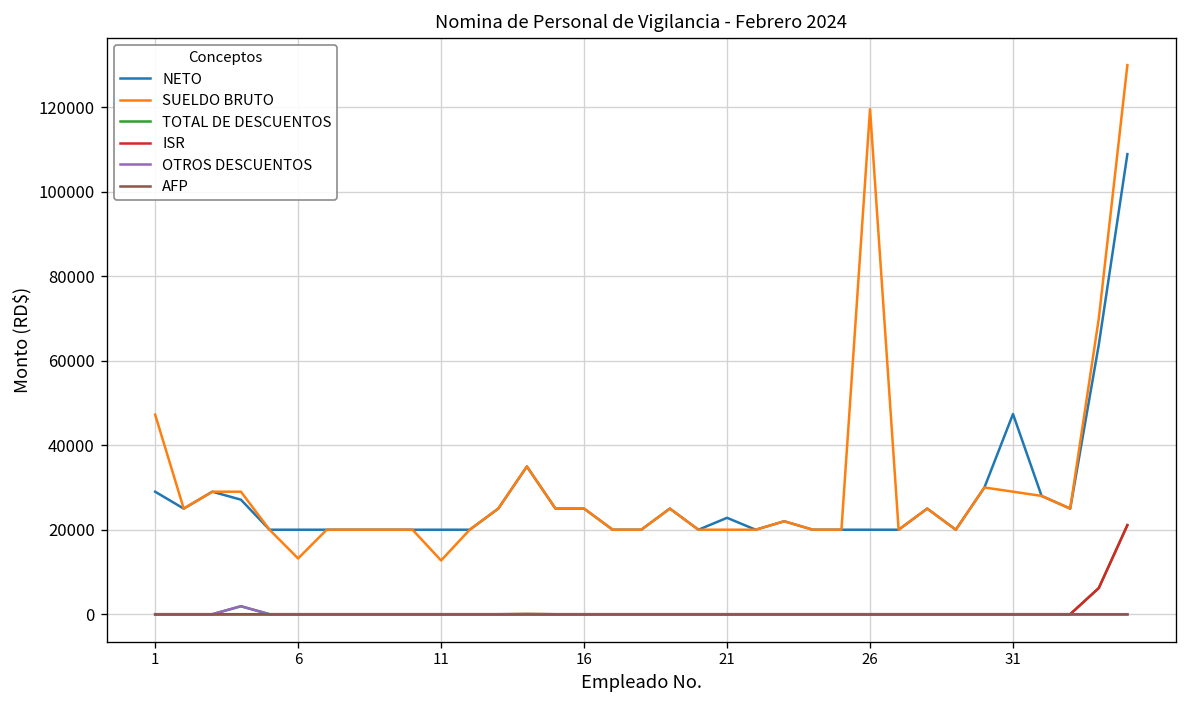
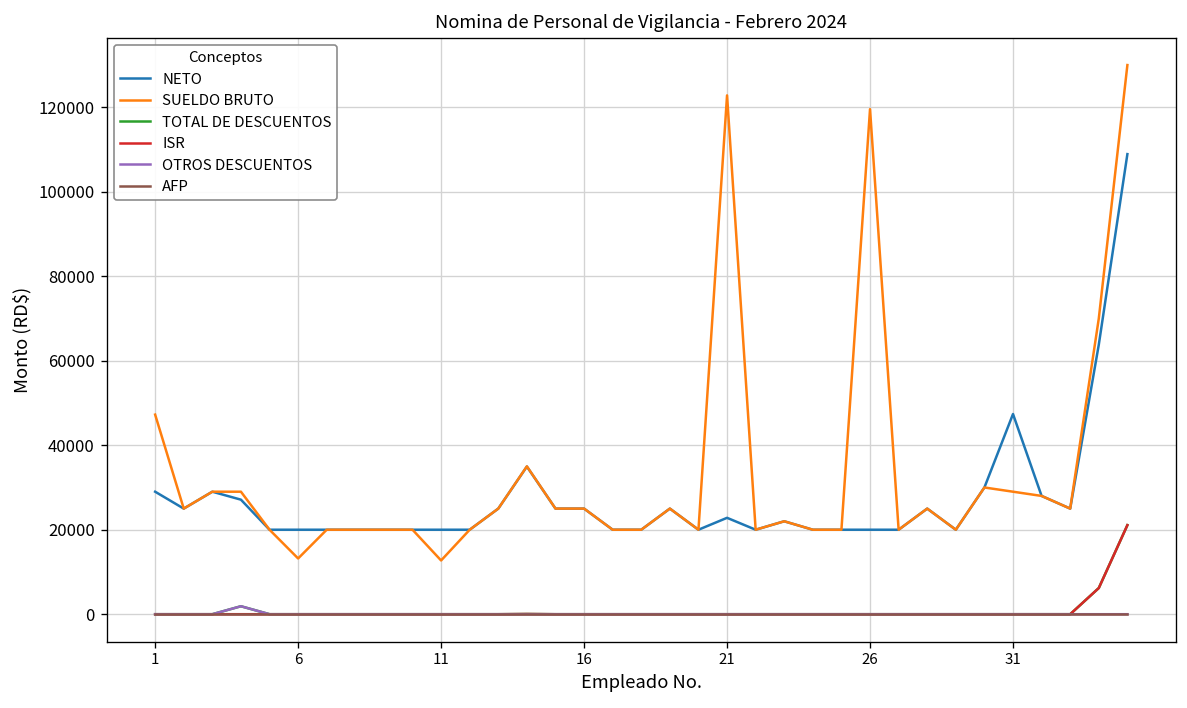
  {
    "NETO": {
      "1": 29000,
      "6": 20000,
      "11": 20000,
      "21": 23000,
      "26": 20000,
      "31": 47000
    },
    "SUELDO BRUTO": {
      "1": 47000,
      "6": 13000,
      "11": 13000,
-     "21": 20000,
+     "21": 123000,
      "26": 120000,
      "31": 29000
    }
  }
